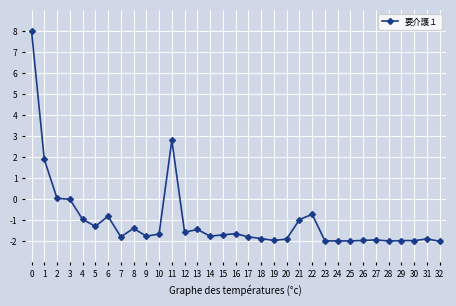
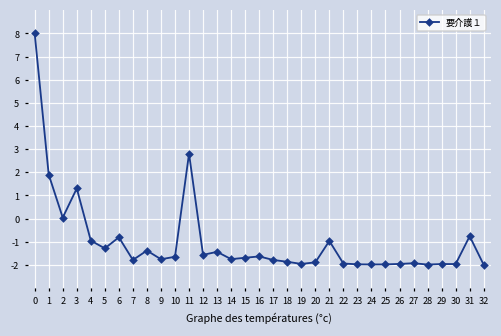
  {
    "0": 8.0,
    "1": 1.9,
    "2": 0.0,
-   "3": 0.0,
+   "3": 1.3,
    "4": -1.0,
    "5": -1.3,
    "6": -0.8,
    "7": -1.8,
    "8": -1.4,
    "9": -1.8,
    "10": -1.7,
    "11": 2.8,
    "12": -1.6,
    "13": -1.4,
    "14": -1.8,
    "15": -1.7,
    "16": -1.6,
    "17": -1.8,
    "18": -1.9,
    "19": -2.0,
    "20": -1.9,
    "21": -1.0,
-   "22": -0.7,
+   "22": -1.9,
    "23": -2.0,
    "24": -2.0,
    "25": -2.0,
    "26": -2.0,
    "27": -1.9,
    "28": -2.0,
    "29": -2.0,
    "30": -2.0,
-   "31": -1.9,
+   "31": -0.8,
    "32": -2.0
  }
